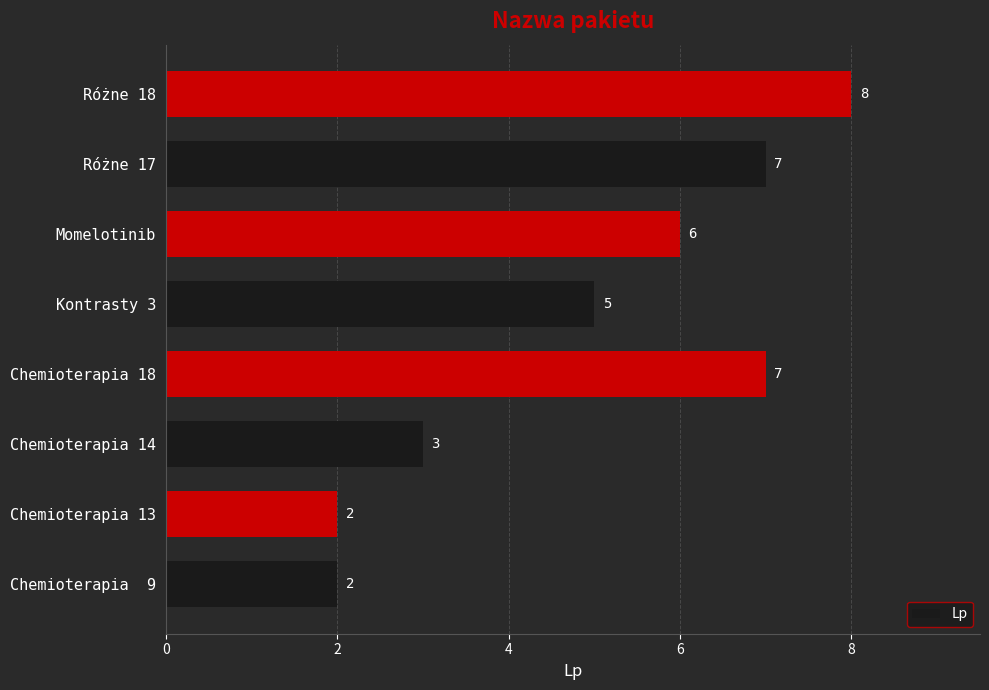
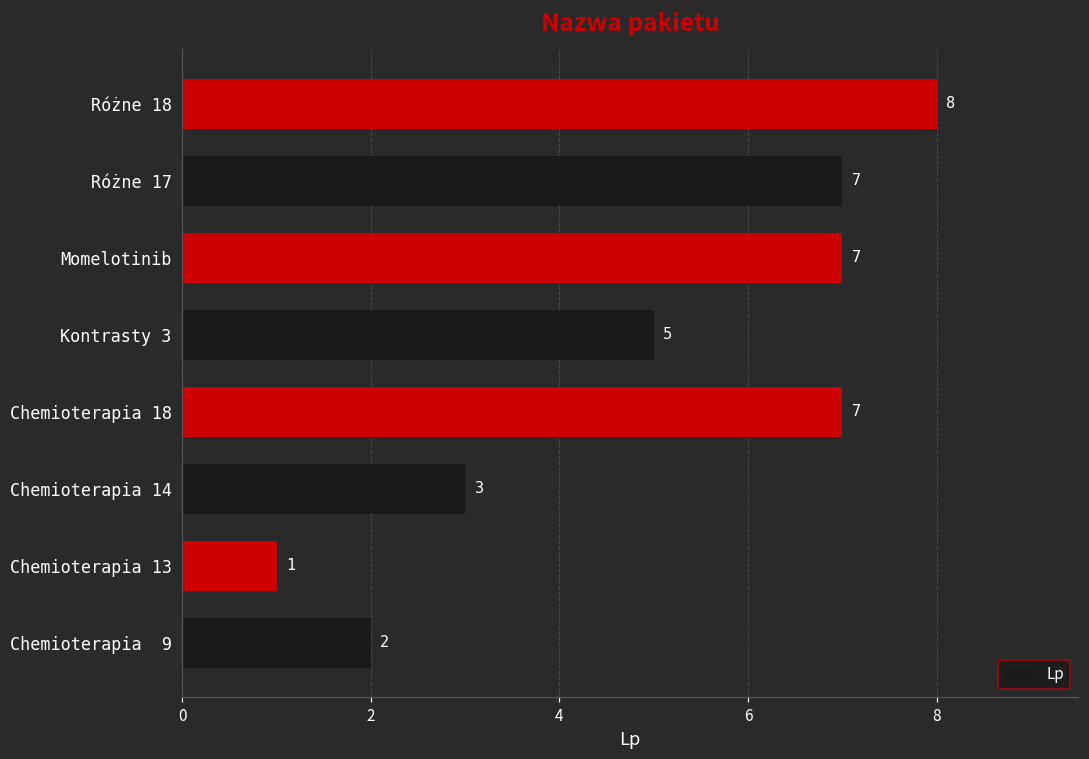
  {
    "Różne 18": 8,
    "Różne 17": 7,
-   "Momelotinib": 6,
+   "Momelotinib": 7,
    "Kontrasty 3": 5,
    "Chemioterapia 18": 7,
    "Chemioterapia 14": 3,
-   "Chemioterapia 13": 2,
+   "Chemioterapia 13": 1,
    "Chemioterapia 9": 2
  }
